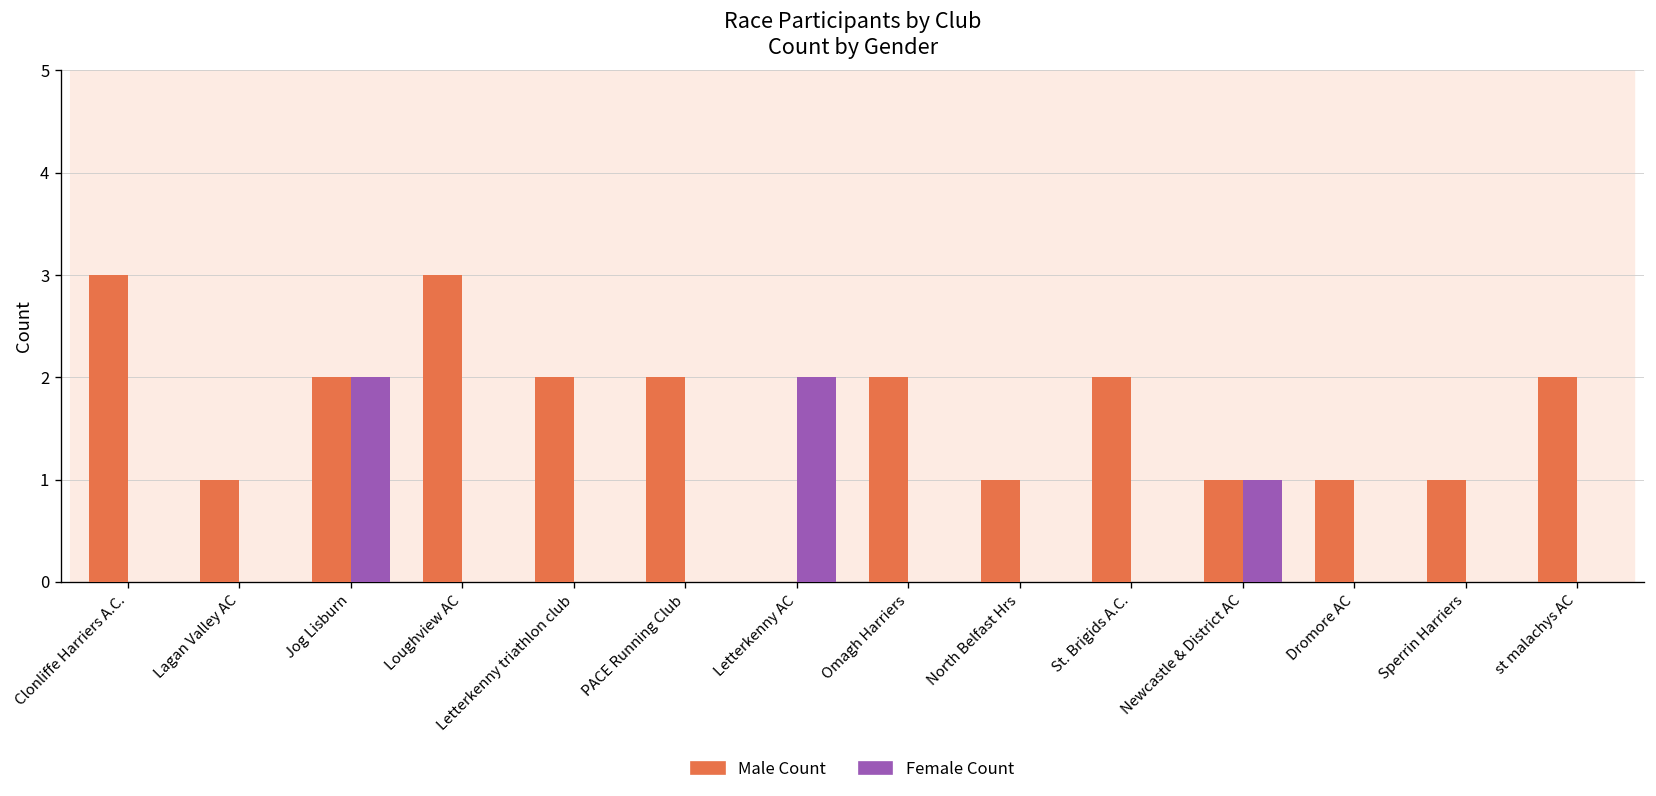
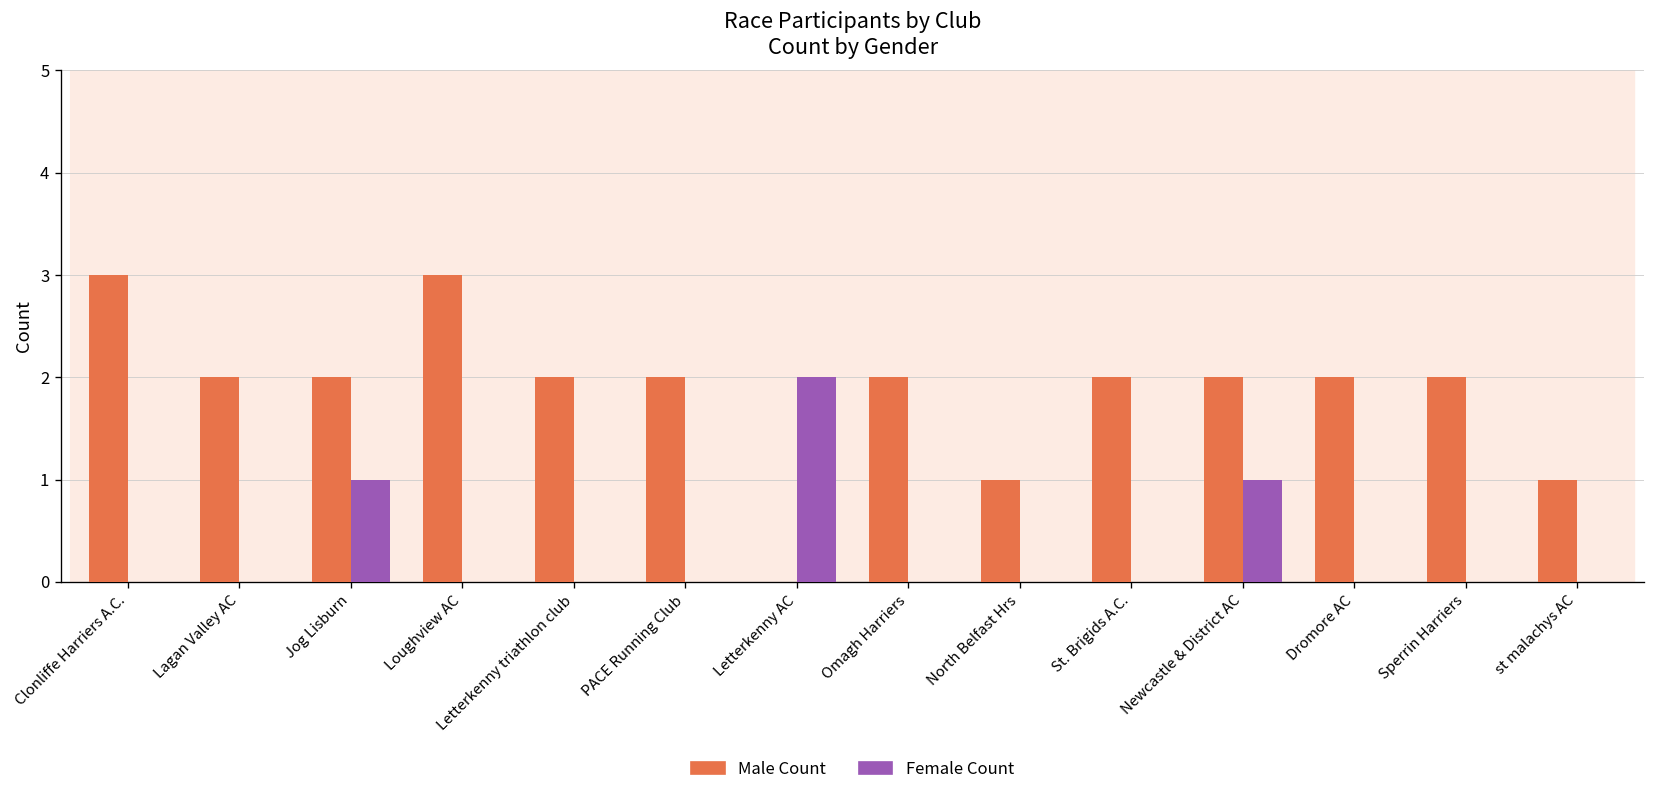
  {
    "Male Count": {
      "Clonliffe Harriers A.C.": 3,
-     "Lagan Valley AC": 1,
+     "Lagan Valley AC": 2,
      "Jog Lisburn": 2,
      "Loughview AC": 3,
      "Letterkenny triathlon club": 2,
      "PACE Running Club": 2,
      "Letterkenny AC": 0,
      "Omagh Harriers": 2,
      "North Belfast Hrs": 1,
      "St. Brigids A.C.": 2,
-     "Newcastle & District AC": 1,
-     "Dromore AC": 1,
-     "Sperrin Harriers": 1,
-     "st malachys AC": 2
+     "Newcastle & District AC": 2,
+     "Dromore AC": 2,
+     "Sperrin Harriers": 2,
+     "st malachys AC": 1
    },
    "Female Count": {
      "Clonliffe Harriers A.C.": 0,
      "Lagan Valley AC": 0,
-     "Jog Lisburn": 2,
+     "Jog Lisburn": 1,
      "Loughview AC": 0,
      "Letterkenny triathlon club": 0,
      "PACE Running Club": 0,
      "Letterkenny AC": 2,
      "Omagh Harriers": 0,
      "North Belfast Hrs": 0,
      "St. Brigids A.C.": 0,
      "Newcastle & District AC": 1,
      "Dromore AC": 0,
      "Sperrin Harriers": 0,
      "st malachys AC": 0
    }
  }
